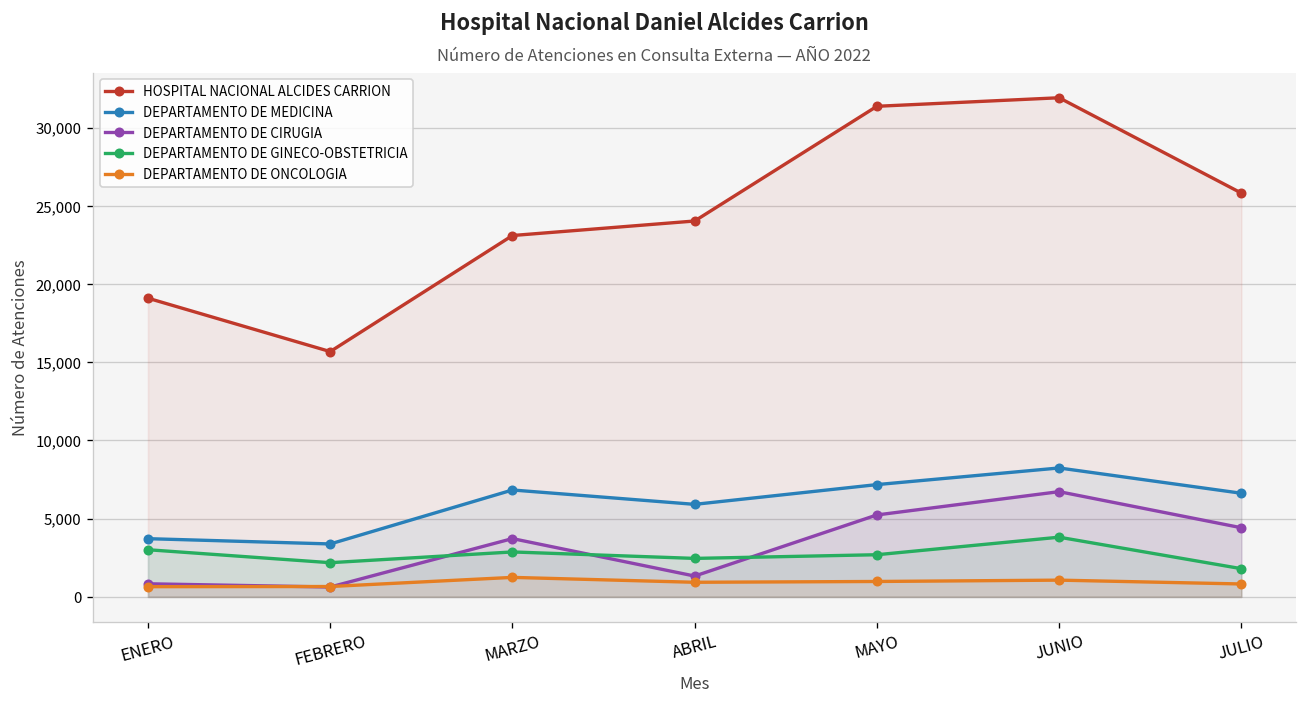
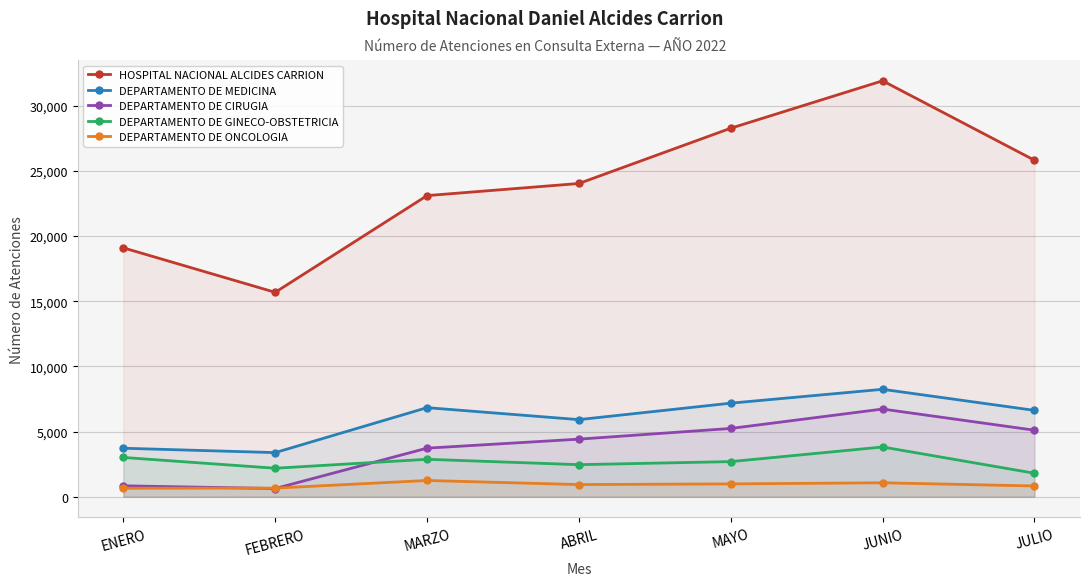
  {
    "HOSPITAL NACIONAL ALCIDES CARRION": {
      "ENERO": "19,100",
      "FEBRERO": "15,700",
      "MARZO": "23,100",
      "ABRIL": "24,000",
-     "MAYO": "31,400",
+     "MAYO": "28,300",
      "JUNIO": "31,900",
      "JULIO": "25,800"
    },
    "DEPARTAMENTO DE MEDICINA": {
      "ENERO": "3,700",
      "FEBRERO": "3,400",
      "MARZO": "6,800",
      "ABRIL": "5,900",
      "MAYO": "7,200",
      "JUNIO": "8,200",
      "JULIO": "6,600"
    },
    "DEPARTAMENTO DE CIRUGIA": {
      "MARZO": "3,700",
-     "ABRIL": "1,300",
+     "ABRIL": "4,400",
      "MAYO": "5,200",
      "JUNIO": "6,700",
-     "JULIO": "4,400"
+     "JULIO": "5,100"
    },
    "DEPARTAMENTO DE GINECO-OBSTETRICIA": {
      "ENERO": "3,000",
      "FEBRERO": "2,200",
      "MARZO": "2,900",
      "ABRIL": "2,500",
      "MAYO": "2,700",
      "JUNIO": "3,800",
      "JULIO": "1,800"
    },
    "DEPARTAMENTO DE ONCOLOGIA": {
      "MARZO": "1,200",
      "ABRIL": "900",
      "MAYO": "1,000",
      "JUNIO": "1,100",
      "JULIO": "800"
    }
  }
